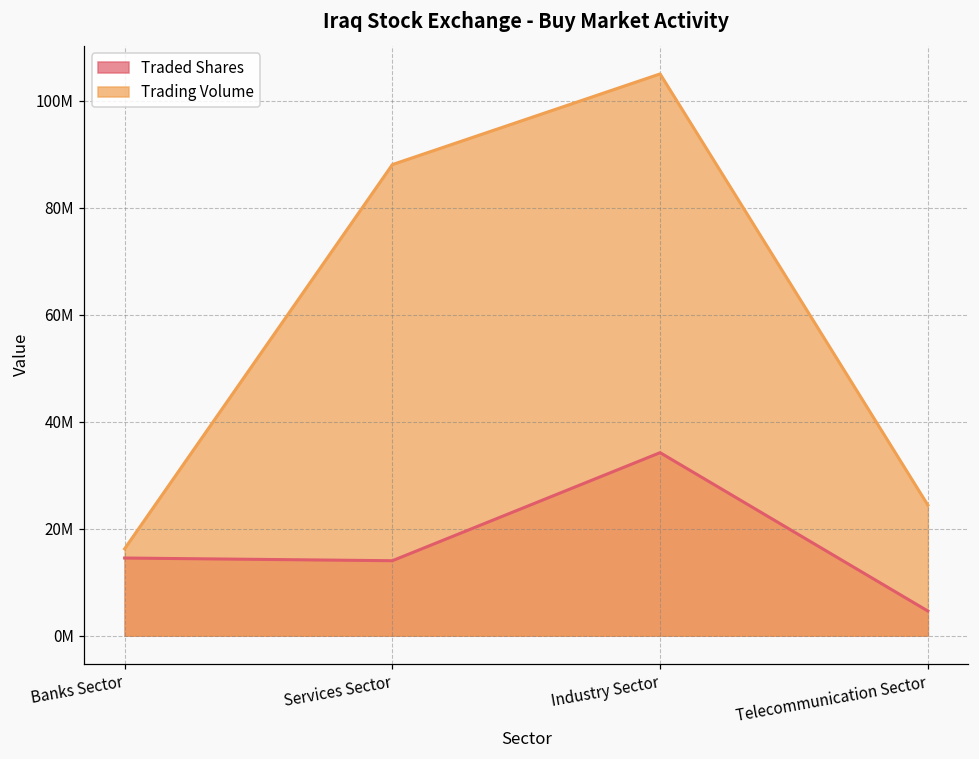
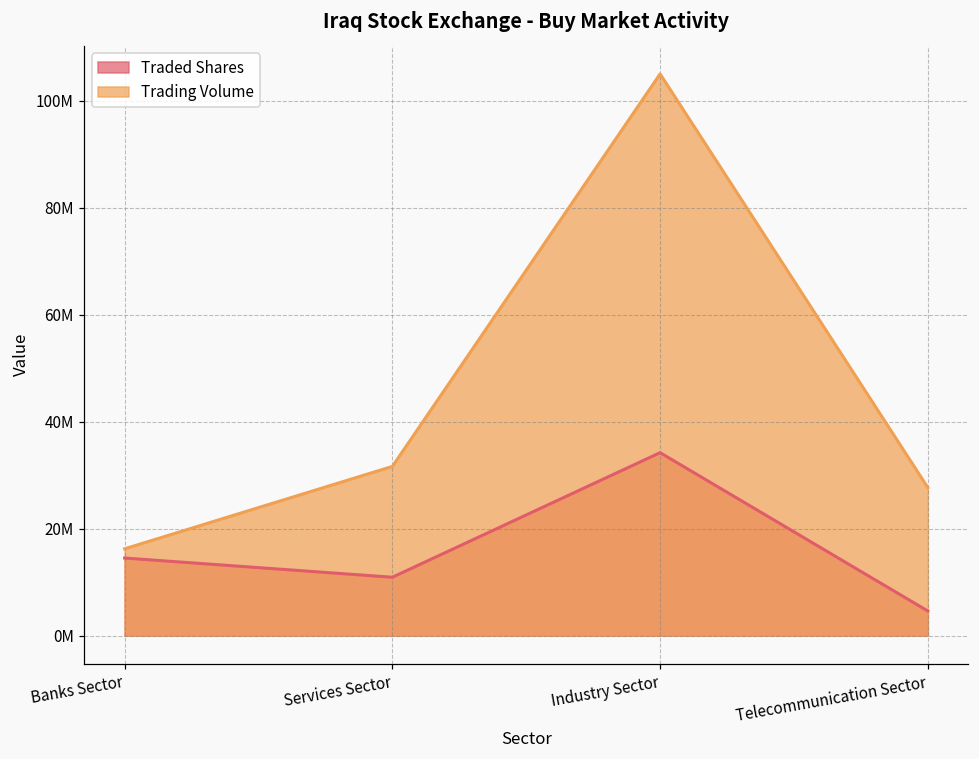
  {
    "Traded Shares": {
      "Banks Sector": 15000000,
-     "Services Sector": 14000000,
+     "Services Sector": 11000000,
      "Industry Sector": 34000000,
      "Telecommunication Sector": 5000000
    },
    "Trading Volume": {
      "Banks Sector": 16000000,
-     "Services Sector": 88000000,
+     "Services Sector": 32000000,
      "Industry Sector": 105000000,
-     "Telecommunication Sector": 24000000
+     "Telecommunication Sector": 28000000
    }
  }
